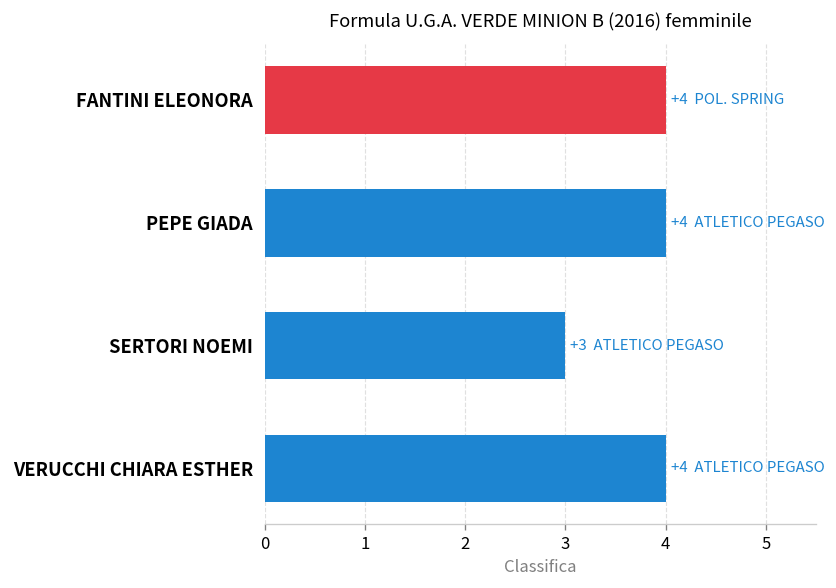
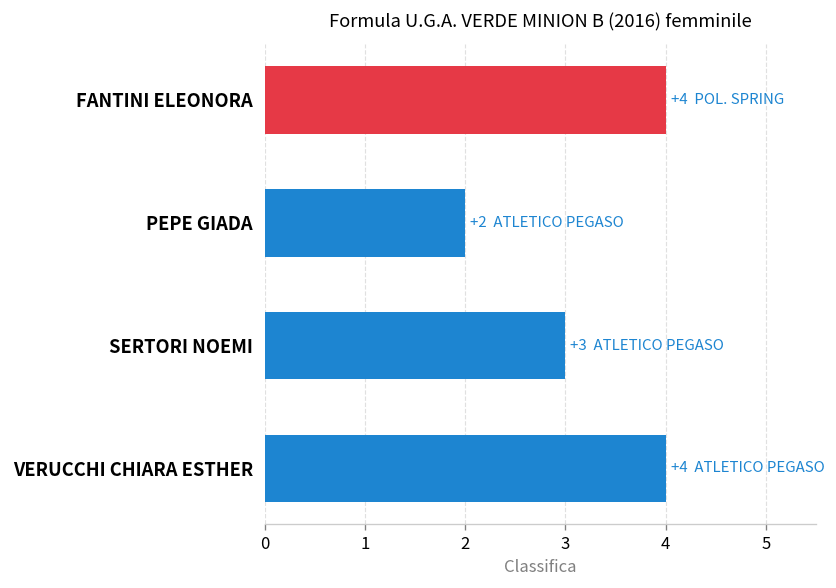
  {
    "FANTINI ELEONORA": "+4",
-   "PEPE GIADA": "+4",
+   "PEPE GIADA": "+2",
    "SERTORI NOEMI": "+3",
    "VERUCCHI CHIARA ESTHER": "+4"
  }
